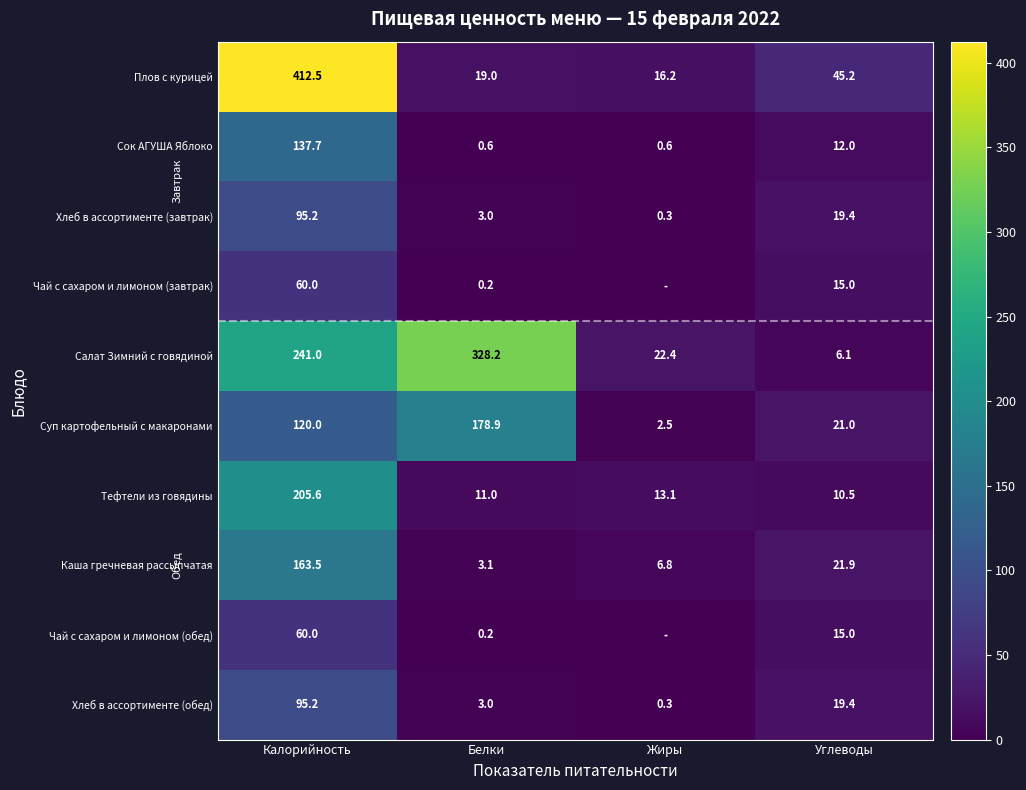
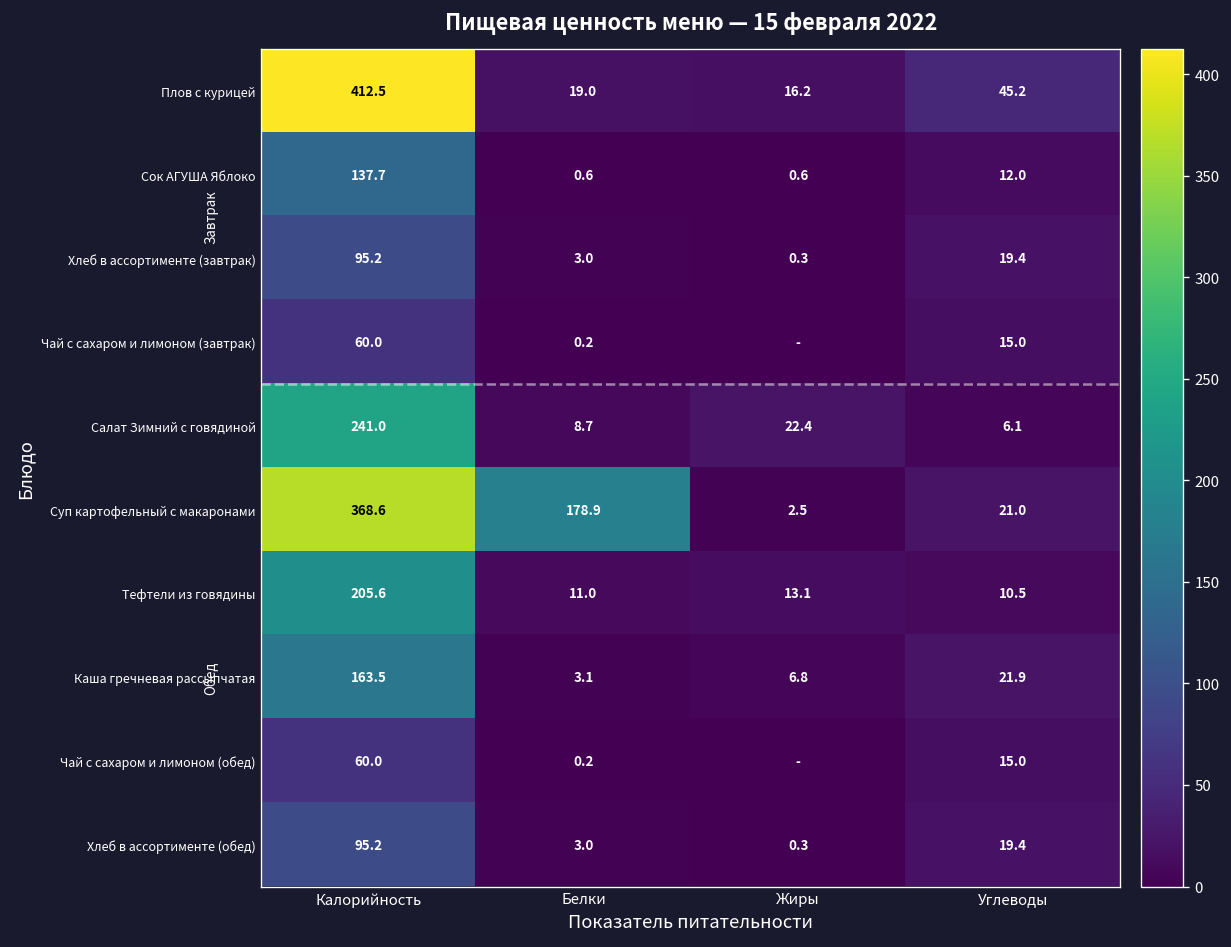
  {
    "Плов с курицей": {
      "Калорийность": 412.5,
      "Белки": 19.0,
      "Жиры": 16.2,
      "Углеводы": 45.2
    },
    "Сок АГУША Яблоко": {
      "Калорийность": 137.7,
      "Белки": 0.6,
      "Жиры": 0.6,
      "Углеводы": 12.0
    },
    "Хлеб в ассортименте (завтрак)": {
      "Калорийность": 95.2,
      "Белки": 3.0,
      "Жиры": 0.3,
      "Углеводы": 19.4
    },
    "Чай с сахаром и лимоном (завтрак)": {
      "Калорийность": 60.0,
      "Белки": 0.2,
      "Углеводы": 15.0
    },
    "Салат Зимний с говядиной": {
      "Калорийность": 241.0,
-     "Белки": 328.2,
+     "Белки": 8.7,
      "Жиры": 22.4,
      "Углеводы": 6.1
    },
    "Суп картофельный с макаронами": {
-     "Калорийность": 120.0,
+     "Калорийность": 368.6,
      "Белки": 178.9,
      "Жиры": 2.5,
      "Углеводы": 21.0
    },
    "Тефтели из говядины": {
      "Калорийность": 205.6,
      "Белки": 11.0,
      "Жиры": 13.1,
      "Углеводы": 10.5
    },
    "Каша гречневая рассыпчатая": {
      "Калорийность": 163.5,
      "Белки": 3.1,
      "Жиры": 6.8,
      "Углеводы": 21.9
    },
    "Чай с сахаром и лимоном (обед)": {
      "Калорийность": 60.0,
      "Белки": 0.2,
      "Углеводы": 15.0
    },
    "Хлеб в ассортименте (обед)": {
      "Калорийность": 95.2,
      "Белки": 3.0,
      "Жиры": 0.3,
      "Углеводы": 19.4
    }
  }
